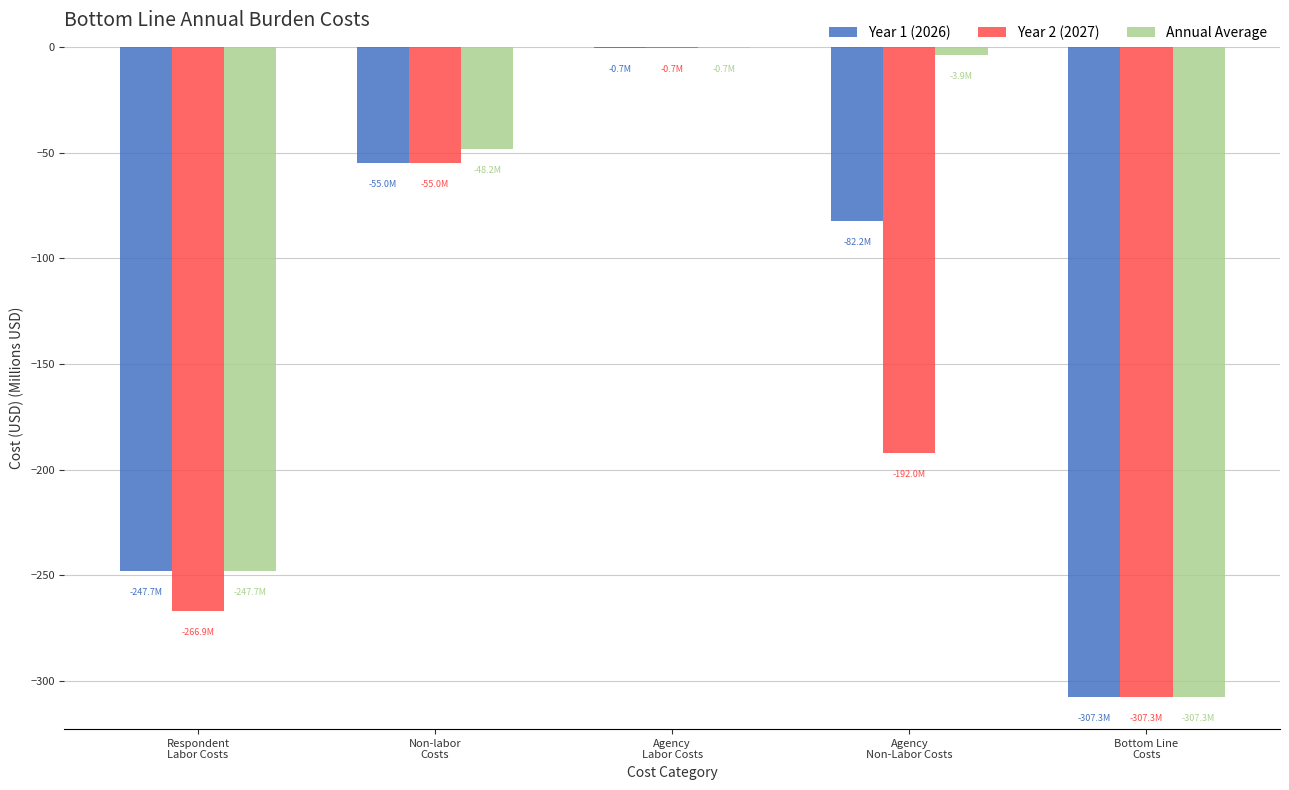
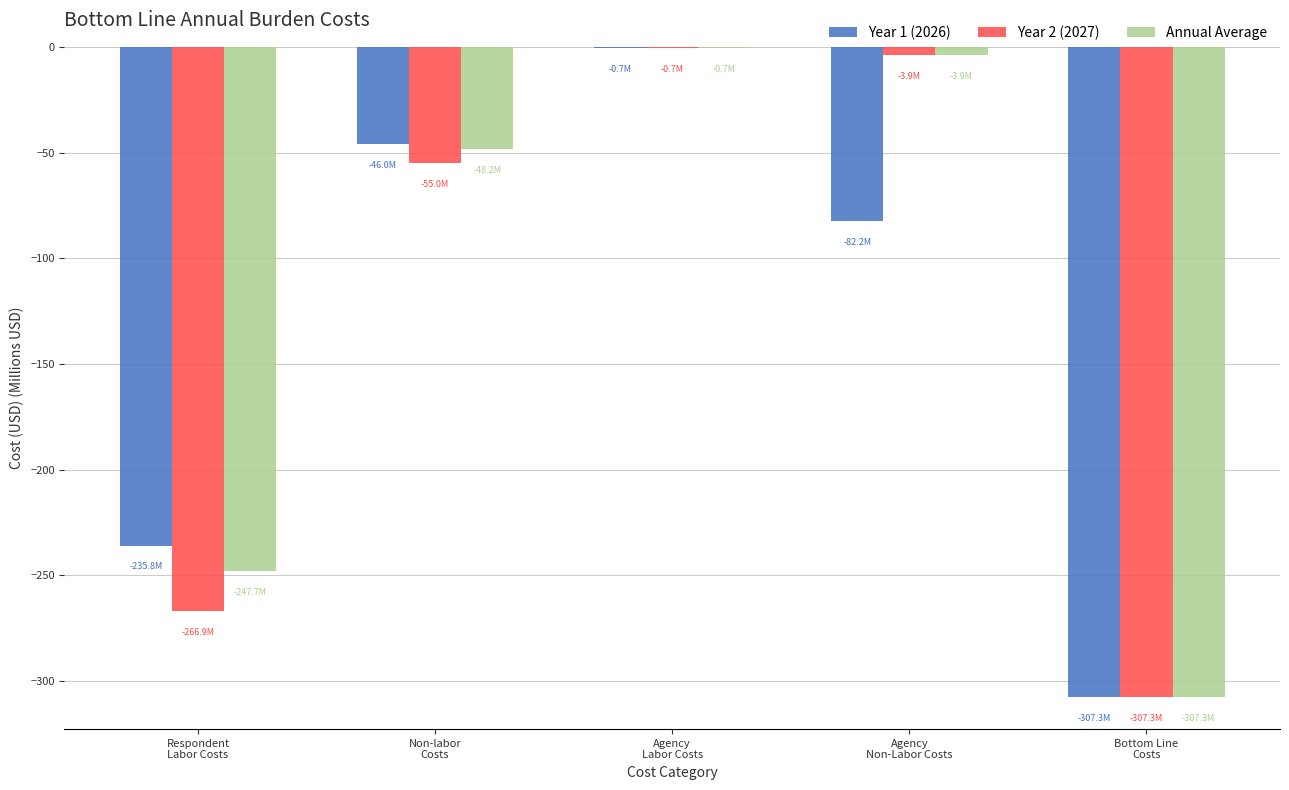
  {
    "Year 1 (2026)": {
-     "Respondent Labor Costs": "-247.7M",
-     "Non-labor Costs": "-55.0M",
+     "Respondent Labor Costs": "-235.8M",
+     "Non-labor Costs": "-46.0M",
      "Agency Labor Costs": "-0.7M",
      "Agency Non-Labor Costs": "-82.2M",
      "Bottom Line Costs": "-307.3M"
    },
    "Year 2 (2027)": {
      "Respondent Labor Costs": "-266.9M",
      "Non-labor Costs": "-55.0M",
      "Agency Labor Costs": "-0.7M",
-     "Agency Non-Labor Costs": "-192.0M",
+     "Agency Non-Labor Costs": "-3.9M",
      "Bottom Line Costs": "-307.3M"
    },
    "Annual Average": {
      "Respondent Labor Costs": "-247.7M",
      "Non-labor Costs": "-48.2M",
      "Agency Labor Costs": "-0.7M",
      "Agency Non-Labor Costs": "-3.9M",
      "Bottom Line Costs": "-307.3M"
    }
  }
